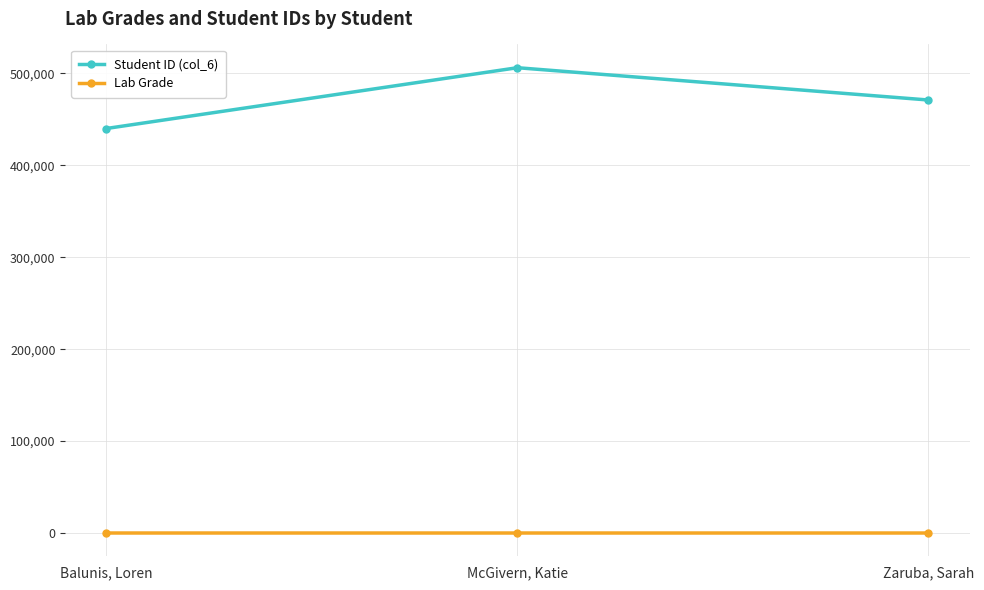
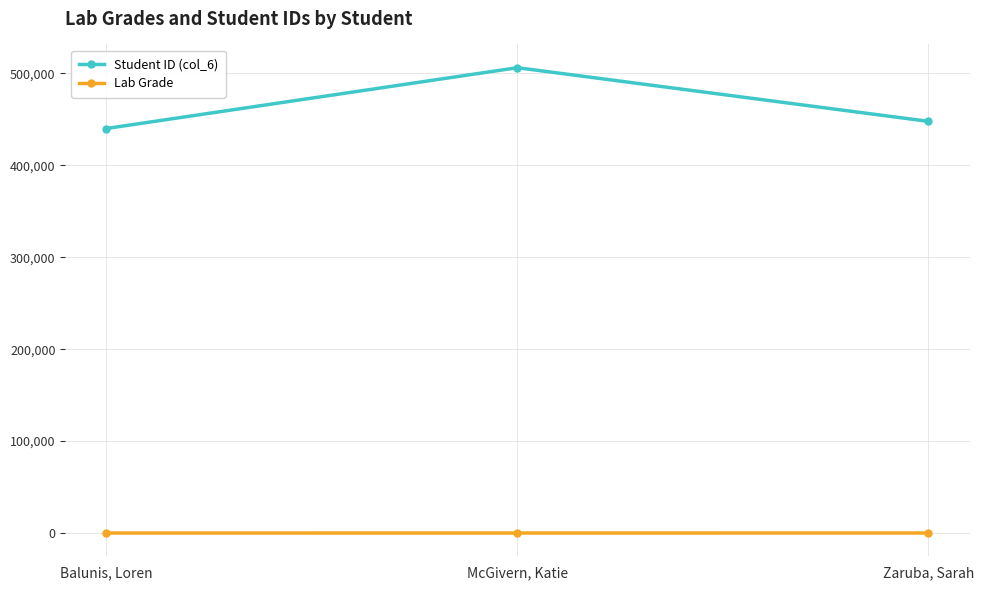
  {
    "Student ID (col_6)": {
      "Balunis, Loren": "440,000",
      "McGivern, Katie": "510,000",
-     "Zaruba, Sarah": "470,000"
+     "Zaruba, Sarah": "450,000"
    },
    "Lab Grade": {
      "Balunis, Loren": "0",
      "McGivern, Katie": "0",
      "Zaruba, Sarah": "0"
    }
  }
